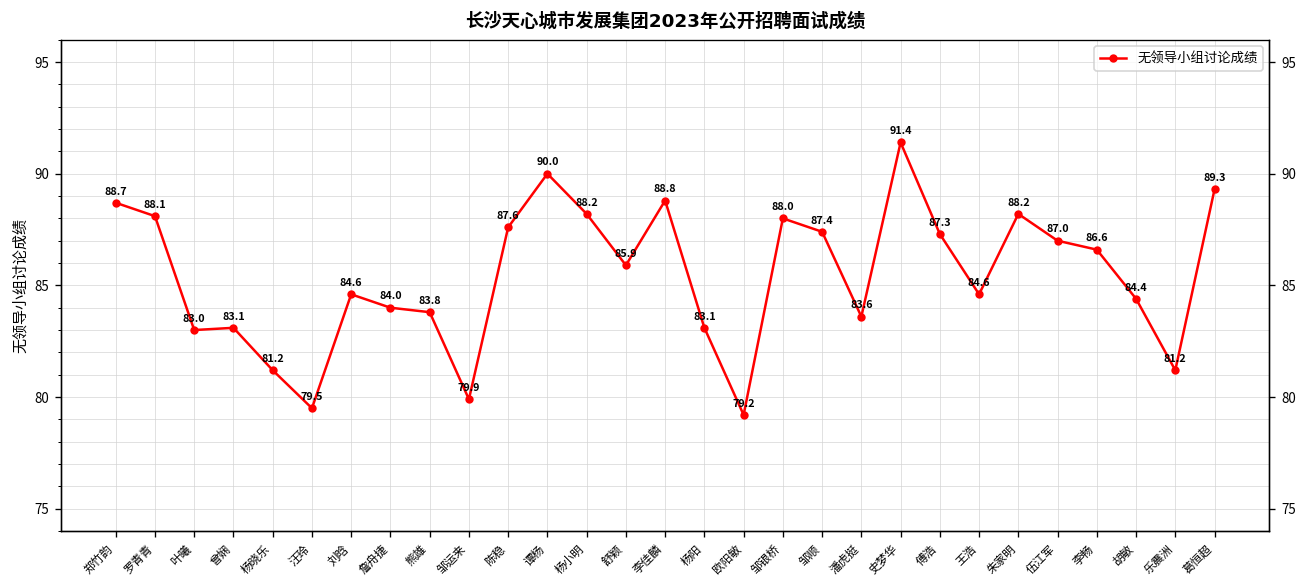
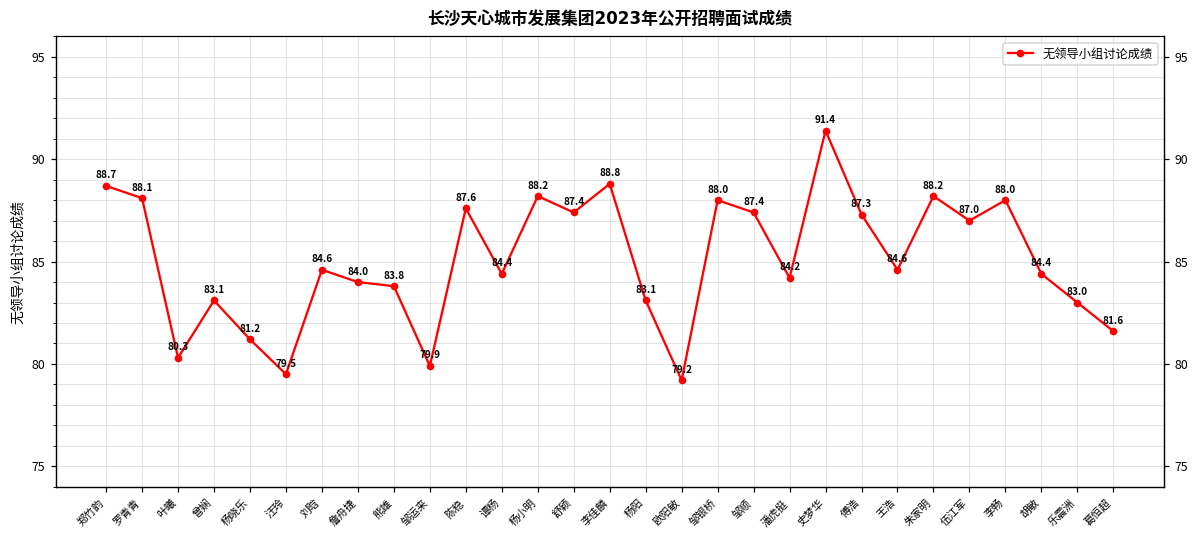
  {
    "郑竹韵": 88.7,
    "罗青青": 88.1,
-   "叶曦": 83.0,
+   "叶曦": 80.3,
    "曾娴": 83.1,
    "杨晓乐": 81.2,
    "汪玲": 79.5,
    "刘晗": 84.6,
    "詹舟捷": 84.0,
    "熊雄": 83.8,
    "邹运来": 79.9,
    "陈稳": 87.6,
-   "谭杨": 90.0,
+   "谭杨": 84.4,
    "杨小明": 88.2,
-   "舒颖": 85.9,
+   "舒颖": 87.4,
    "李佳麟": 88.8,
    "杨阳": 83.1,
    "欧阳敏": 79.2,
    "邹银桥": 88.0,
    "邹顺": 87.4,
-   "潘虎挺": 83.6,
+   "潘虎挺": 84.2,
    "史梦华": 91.4,
    "傅浩": 87.3,
    "王浩": 84.6,
    "朱家明": 88.2,
    "伍江军": 87.0,
-   "李畅": 86.6,
+   "李畅": 88.0,
    "胡敏": 84.4,
-   "乐震洲": 81.2,
-   "葛恒超": 89.3
+   "乐震洲": 83.0,
+   "葛恒超": 81.6
  }
